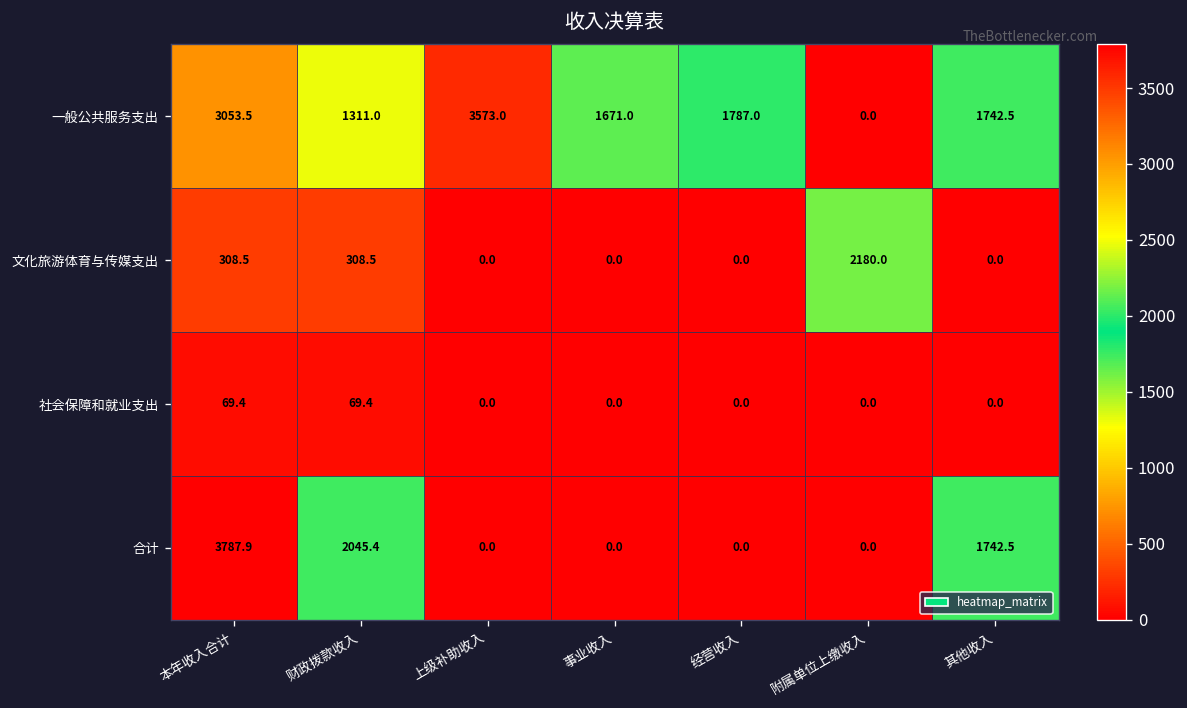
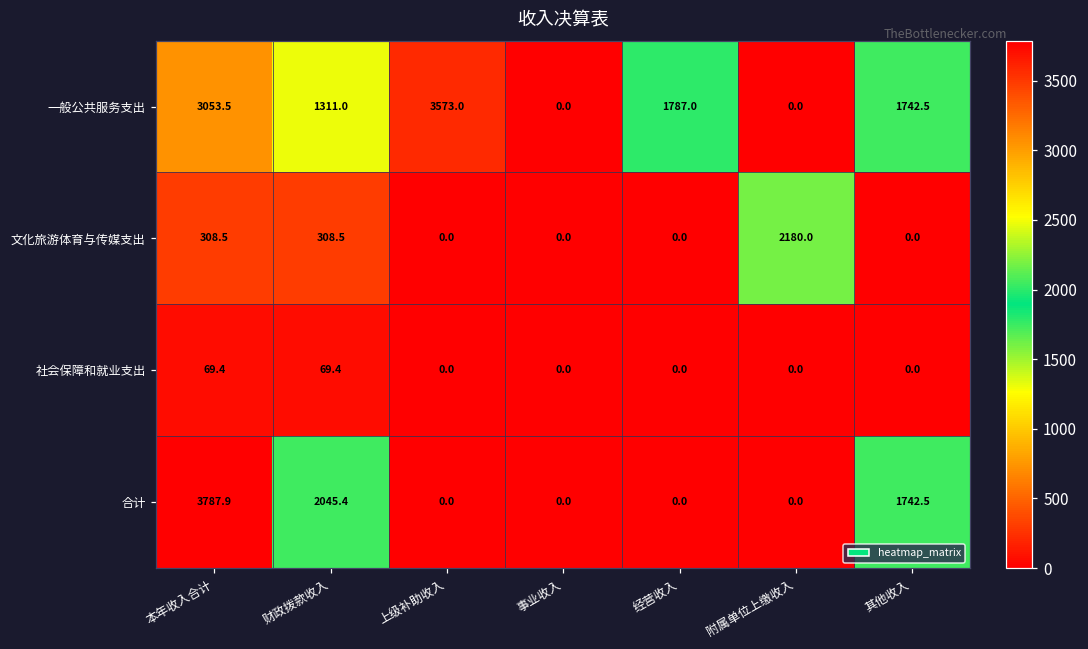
  {
    "一般公共服务支出": {
      "本年收入合计": 3053.5,
      "财政拨款收入": 1311.0,
      "上级补助收入": 3573.0,
-     "事业收入": 1671.0,
+     "事业收入": 0.0,
      "经营收入": 1787.0,
      "附属单位上缴收入": 0.0,
      "其他收入": 1742.5
    },
    "文化旅游体育与传媒支出": {
      "本年收入合计": 308.5,
      "财政拨款收入": 308.5,
      "上级补助收入": 0.0,
      "事业收入": 0.0,
      "经营收入": 0.0,
      "附属单位上缴收入": 2180.0,
      "其他收入": 0.0
    },
    "社会保障和就业支出": {
      "本年收入合计": 69.4,
      "财政拨款收入": 69.4,
      "上级补助收入": 0.0,
      "事业收入": 0.0,
      "经营收入": 0.0,
      "附属单位上缴收入": 0.0,
      "其他收入": 0.0
    },
    "合计": {
      "本年收入合计": 3787.9,
      "财政拨款收入": 2045.4,
      "上级补助收入": 0.0,
      "事业收入": 0.0,
      "经营收入": 0.0,
      "附属单位上缴收入": 0.0,
      "其他收入": 1742.5
    }
  }
